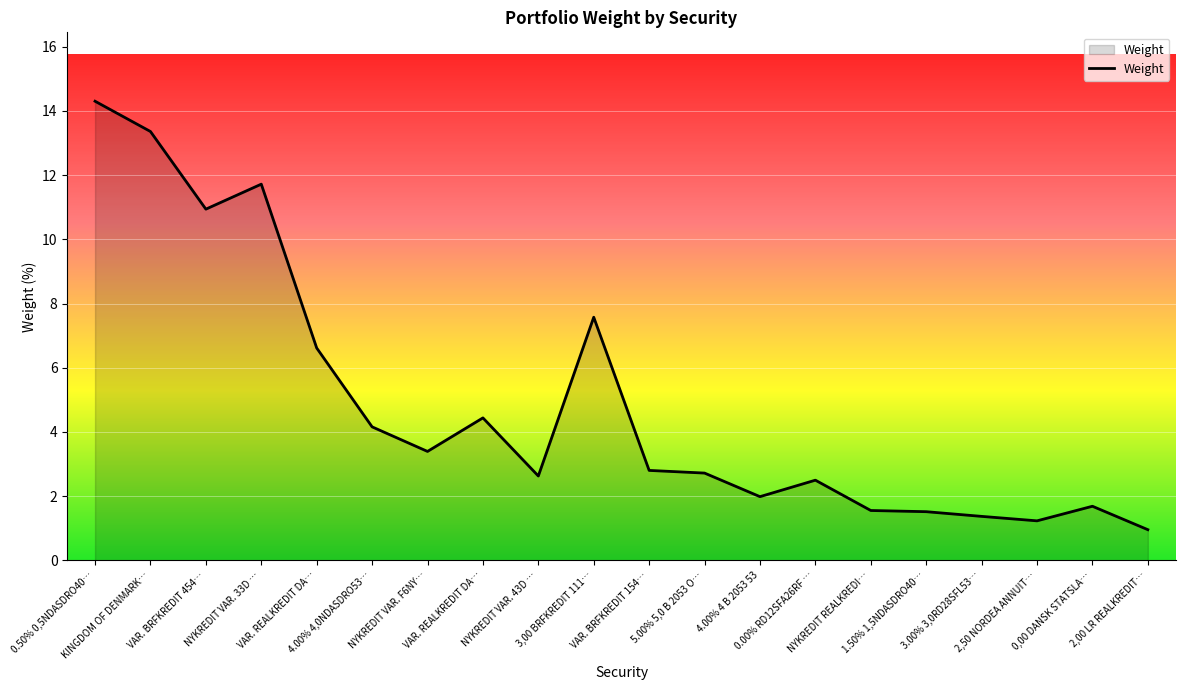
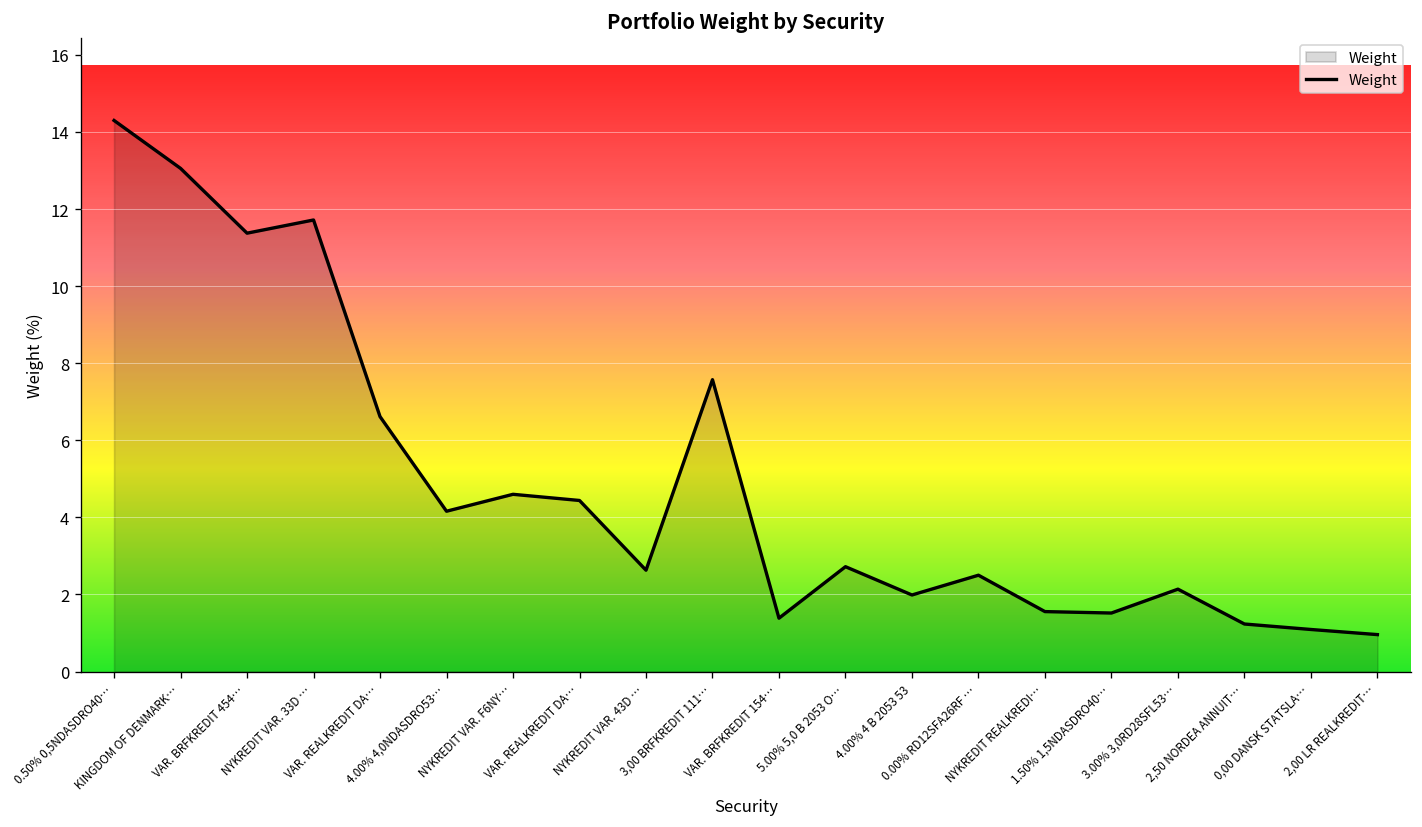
  {
    "0.50% 0,5NDASDRO40…": 14.3,
-   "KINGDOM OF DENMARK…": 13.4,
-   "VAR. BRFKREDIT 454…": 10.9,
+   "KINGDOM OF DENMARK…": 13.1,
+   "VAR. BRFKREDIT 454…": 11.4,
    "NYKREDIT VAR. 33D …": 11.7,
    "4.00% 4,0NDASDRO53…": 4.2,
-   "NYKREDIT VAR. F6NY…": 3.4,
+   "NYKREDIT VAR. F6NY…": 4.6,
    "NYKREDIT VAR. 43D …": 2.6,
    "3,00 BRFKREDIT 111…": 7.6,
-   "VAR. BRFKREDIT 154…": 2.8,
+   "VAR. BRFKREDIT 154…": 1.4,
    "5.00% 5,0 B 2053 O…": 2.7,
    "4.00% 4 B 2053 53": 2.0,
    "0.00% RD12SFA26RF …": 2.5,
    "NYKREDIT REALKREDI…": 1.6,
    "1.50% 1,5NDASDRO40…": 1.5,
-   "3.00% 3,0RD28SFL53…": 1.4,
+   "3.00% 3,0RD28SFL53…": 2.1,
    "2,50 NORDEA ANNUIT…": 1.2,
-   "0,00 DANSK STATSLA…": 1.7,
+   "0,00 DANSK STATSLA…": 1.1,
    "2,00 LR REALKREDIT…": 1.0
  }
